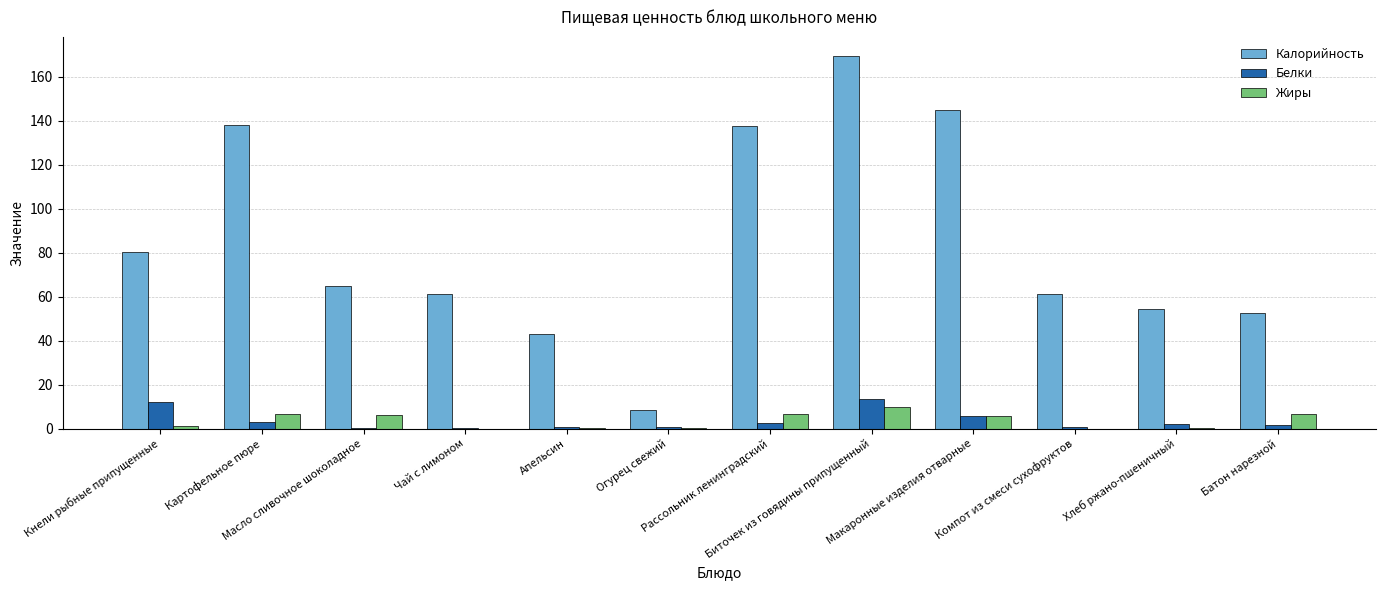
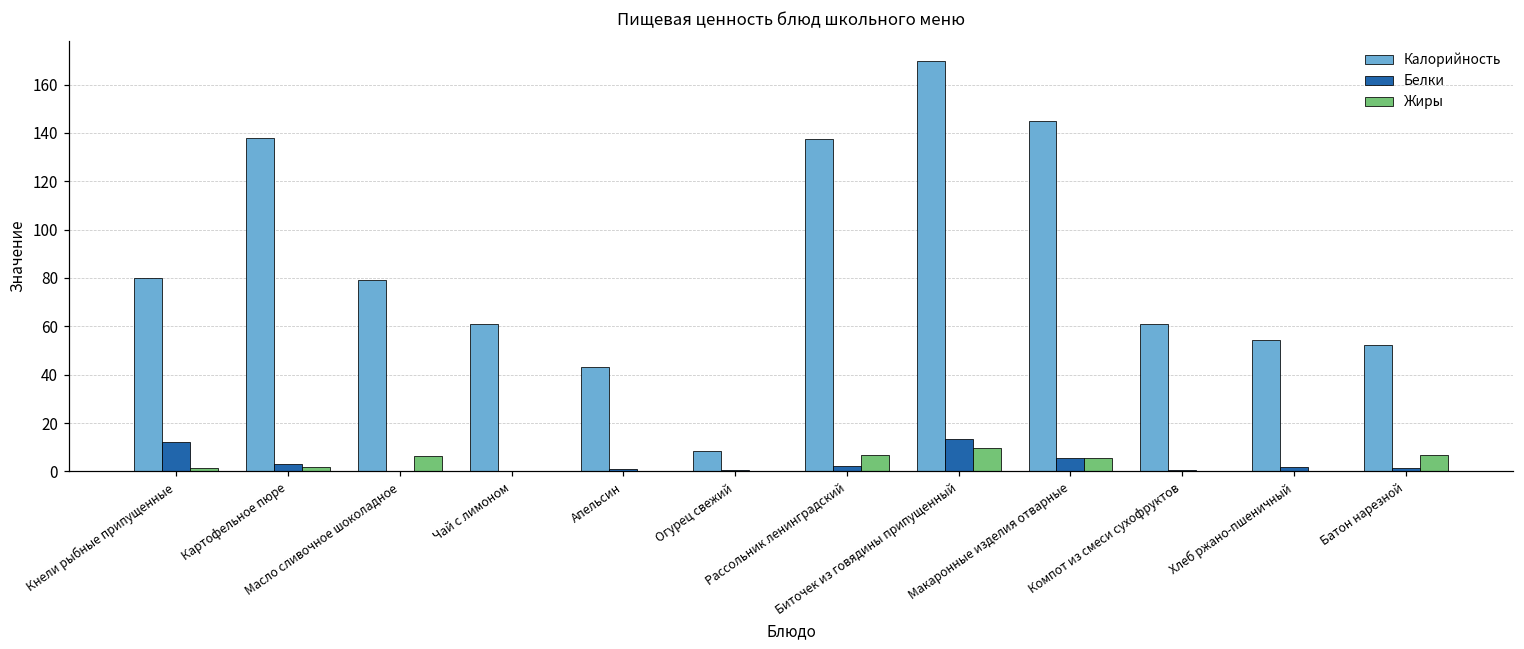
  {
    "Калорийность": {
      "Кнели рыбные припущенные": 80,
      "Картофельное пюре": 138,
-     "Масло сливочное шоколадное": 65,
+     "Масло сливочное шоколадное": 79,
      "Чай с лимоном": 61,
      "Апельсин": 43,
      "Огурец свежий": 8,
      "Рассольник ленинградский": 138,
      "Биточек из говядины припущенный": 170,
      "Макаронные изделия отварные": 145,
      "Компот из смеси сухофруктов": 61,
      "Хлеб ржано-пшеничный": 54,
      "Батон нарезной": 52
    },
    "Белки": {
      "Кнели рыбные припущенные": 12,
      "Картофельное пюре": 3,
      "Рассольник ленинградский": 2,
      "Биточек из говядины припущенный": 14,
      "Макаронные изделия отварные": 6,
      "Хлеб ржано-пшеничный": 2,
      "Батон нарезной": 2
    },
    "Жиры": {
      "Кнели рыбные припущенные": 1,
-     "Картофельное пюре": 7,
+     "Картофельное пюре": 2,
      "Масло сливочное шоколадное": 6,
      "Чай с лимоном": 0,
      "Рассольник ленинградский": 7,
      "Биточек из говядины припущенный": 10,
      "Макаронные изделия отварные": 6,
      "Компот из смеси сухофруктов": 0,
      "Батон нарезной": 7
    }
  }
